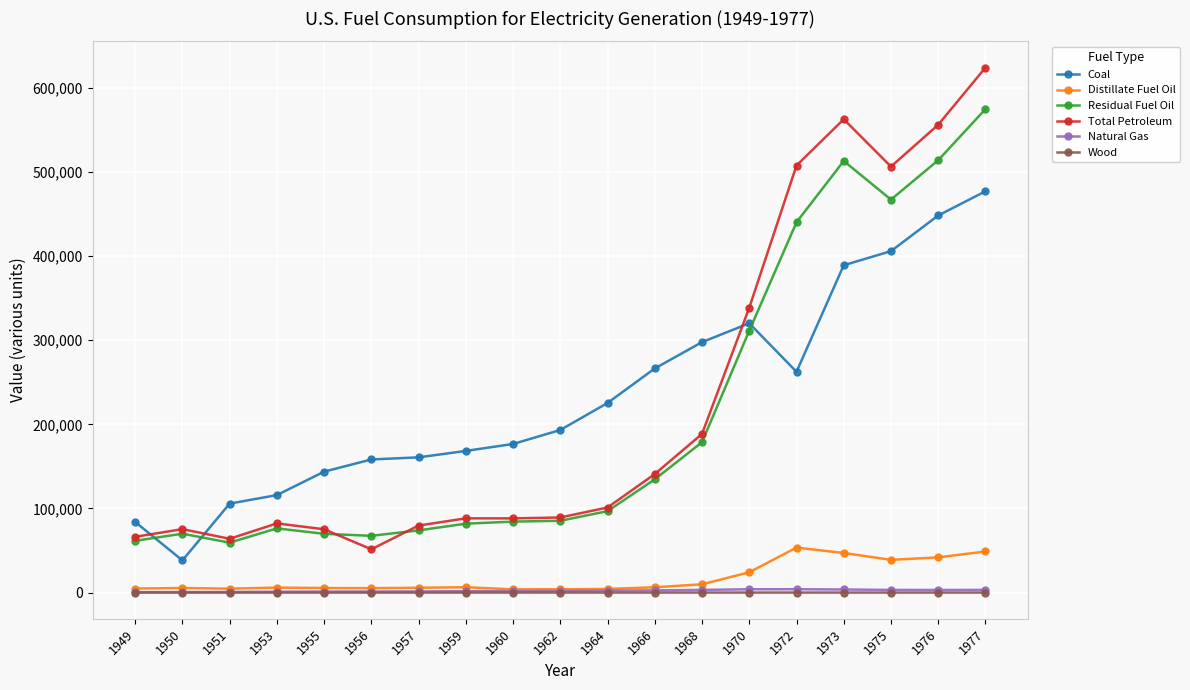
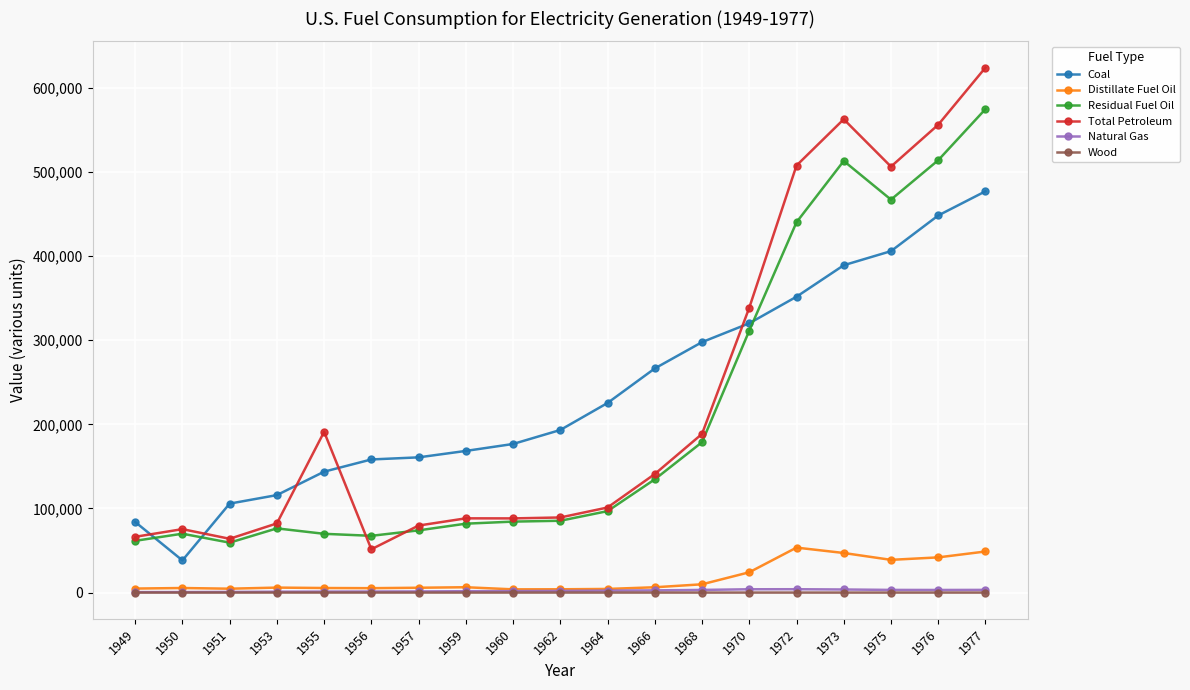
  {
    "Coal": {
      "1949": "80,000",
      "1950": "40,000",
      "1951": "110,000",
      "1953": "120,000",
      "1955": "140,000",
      "1956": "160,000",
      "1957": "160,000",
      "1959": "170,000",
      "1960": "180,000",
      "1962": "190,000",
      "1964": "230,000",
      "1966": "270,000",
      "1968": "300,000",
      "1970": "320,000",
-     "1972": "260,000",
+     "1972": "350,000",
      "1973": "390,000",
      "1975": "410,000",
      "1976": "450,000",
      "1977": "480,000"
    },
    "Distillate Fuel Oil": {
      "1949": "0",
      "1950": "10,000",
      "1951": "0",
      "1953": "10,000",
      "1955": "10,000",
      "1956": "10,000",
      "1957": "10,000",
      "1959": "10,000",
      "1966": "10,000",
      "1968": "10,000",
      "1970": "20,000",
      "1972": "50,000",
      "1973": "50,000",
      "1975": "40,000",
      "1976": "40,000",
      "1977": "50,000"
    },
    "Residual Fuel Oil": {
      "1949": "60,000",
      "1950": "70,000",
      "1951": "60,000",
      "1953": "80,000",
      "1955": "70,000",
      "1956": "70,000",
      "1957": "70,000",
      "1959": "80,000",
      "1960": "80,000",
      "1962": "90,000",
      "1964": "100,000",
      "1966": "130,000",
      "1968": "180,000",
      "1970": "310,000",
      "1972": "440,000",
      "1973": "510,000",
      "1975": "470,000",
      "1976": "510,000",
      "1977": "570,000"
    },
    "Total Petroleum": {
      "1949": "70,000",
      "1950": "80,000",
      "1951": "60,000",
      "1953": "80,000",
-     "1955": "80,000",
+     "1955": "190,000",
      "1956": "50,000",
      "1957": "80,000",
      "1959": "90,000",
      "1960": "90,000",
      "1962": "90,000",
      "1964": "100,000",
      "1966": "140,000",
      "1968": "190,000",
      "1970": "340,000",
      "1972": "510,000",
      "1973": "560,000",
      "1975": "510,000",
      "1976": "560,000",
      "1977": "620,000"
    },
    "Natural Gas": {
      "1968": "0",
      "1970": "0",
      "1972": "0",
      "1973": "0",
      "1975": "0",
      "1976": "0",
      "1977": "0"
    },
    "Wood": {
      "1968": "0",
      "1970": "0",
      "1972": "0",
      "1973": "0",
      "1975": "0",
      "1976": "0",
      "1977": "0"
    }
  }
